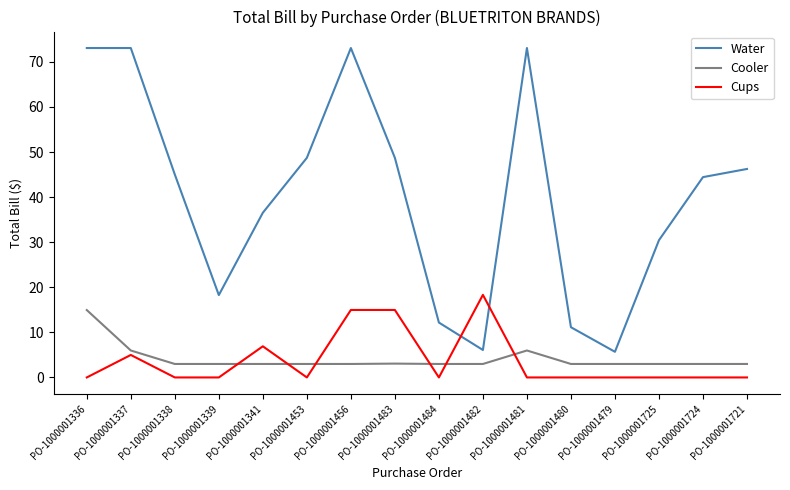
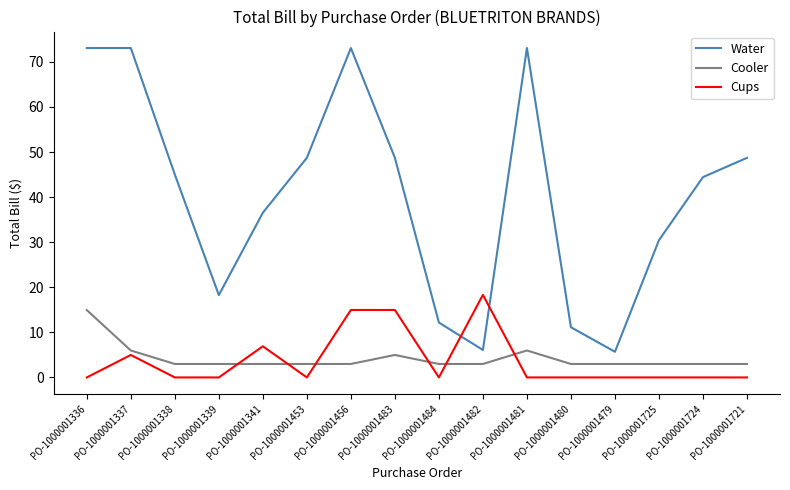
  {
    "Water": {
      "PO-1000001336": 73,
      "PO-1000001337": 73,
      "PO-1000001338": 45,
      "PO-1000001339": 18,
      "PO-1000001341": 37,
      "PO-1000001453": 49,
      "PO-1000001456": 73,
      "PO-1000001483": 49,
      "PO-1000001484": 12,
      "PO-1000001482": 6,
      "PO-1000001481": 73,
      "PO-1000001480": 11,
      "PO-1000001479": 6,
      "PO-1000001725": 30,
      "PO-1000001724": 44,
-     "PO-1000001721": 46
+     "PO-1000001721": 49
    },
    "Cooler": {
      "PO-1000001336": 15,
      "PO-1000001337": 6,
      "PO-1000001338": 3,
      "PO-1000001339": 3,
      "PO-1000001341": 3,
      "PO-1000001453": 3,
      "PO-1000001456": 3,
-     "PO-1000001483": 3,
+     "PO-1000001483": 5,
      "PO-1000001484": 3,
      "PO-1000001482": 3,
      "PO-1000001481": 6,
      "PO-1000001480": 3,
      "PO-1000001479": 3,
      "PO-1000001725": 3,
      "PO-1000001724": 3,
      "PO-1000001721": 3
    },
    "Cups": {
      "PO-1000001336": 0,
      "PO-1000001337": 5,
      "PO-1000001338": 0,
      "PO-1000001339": 0,
      "PO-1000001341": 7,
      "PO-1000001453": 0,
      "PO-1000001456": 15,
      "PO-1000001483": 15,
      "PO-1000001484": 0,
      "PO-1000001482": 18,
      "PO-1000001481": 0,
      "PO-1000001480": 0,
      "PO-1000001479": 0,
      "PO-1000001725": 0,
      "PO-1000001724": 0,
      "PO-1000001721": 0
    }
  }
